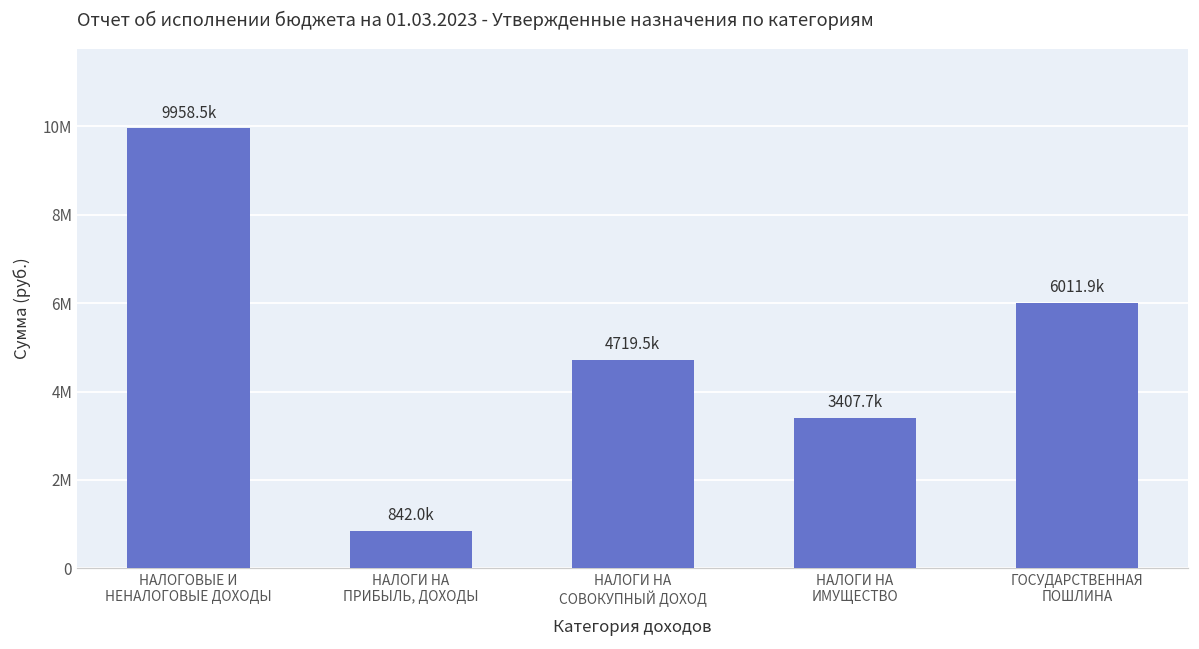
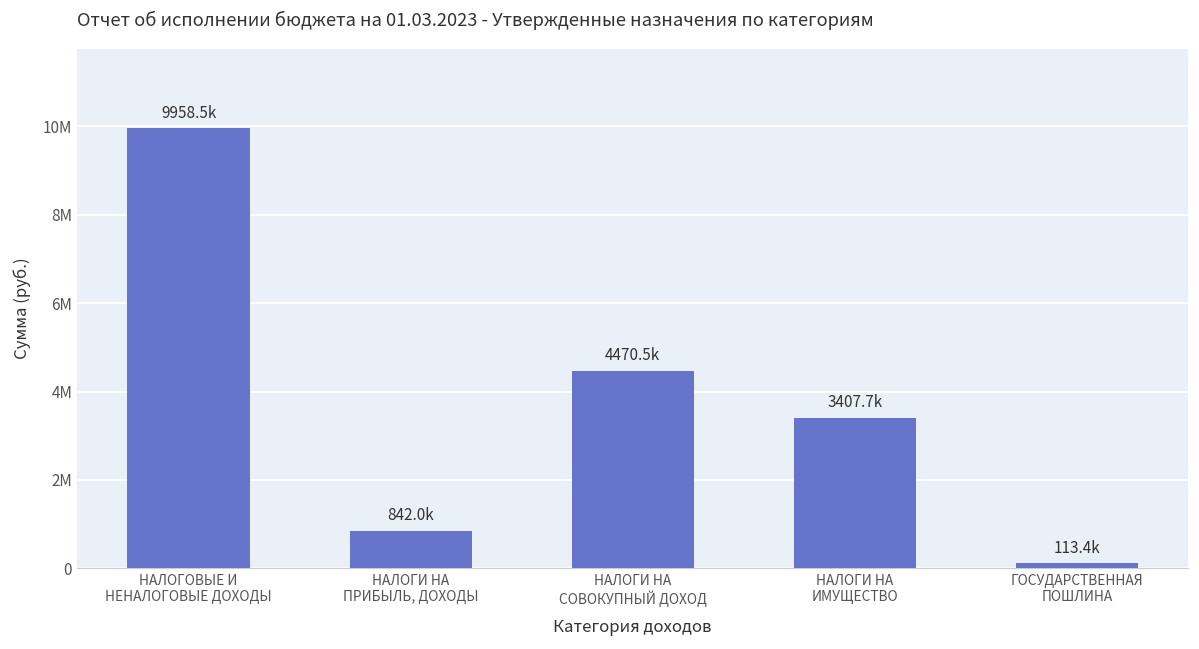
  {
    "НАЛОГОВЫЕ И НЕНАЛОГОВЫЕ ДОХОДЫ": "9958.5k",
    "НАЛОГИ НА ПРИБЫЛЬ, ДОХОДЫ": "842.0k",
-   "НАЛОГИ НА СОВОКУПНЫЙ ДОХОД": "4719.5k",
+   "НАЛОГИ НА СОВОКУПНЫЙ ДОХОД": "4470.5k",
    "НАЛОГИ НА ИМУЩЕСТВО": "3407.7k",
-   "ГОСУДАРСТВЕННАЯ ПОШЛИНА": "6011.9k"
+   "ГОСУДАРСТВЕННАЯ ПОШЛИНА": "113.4k"
  }
